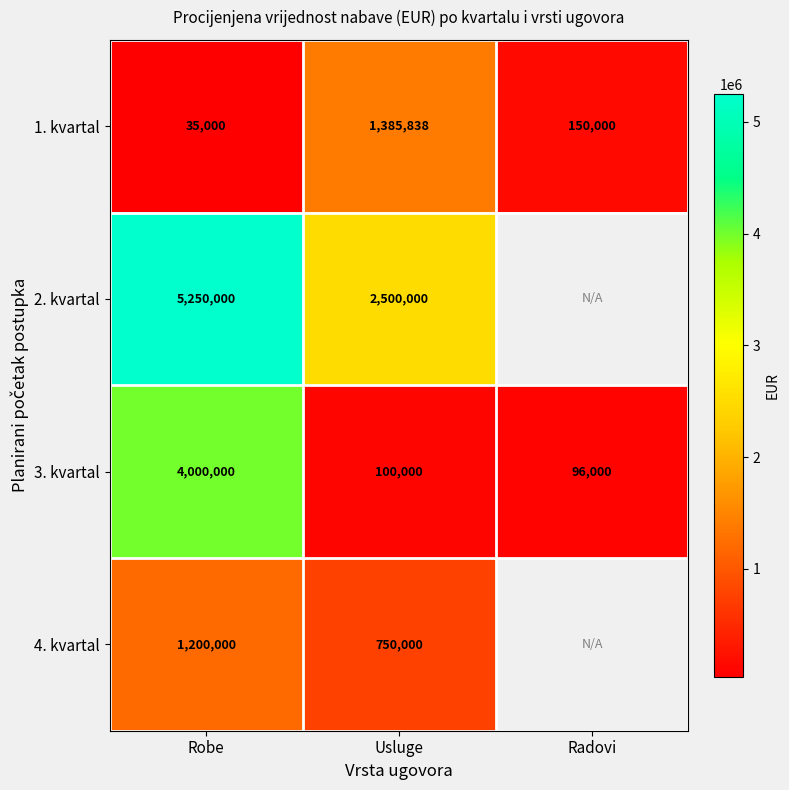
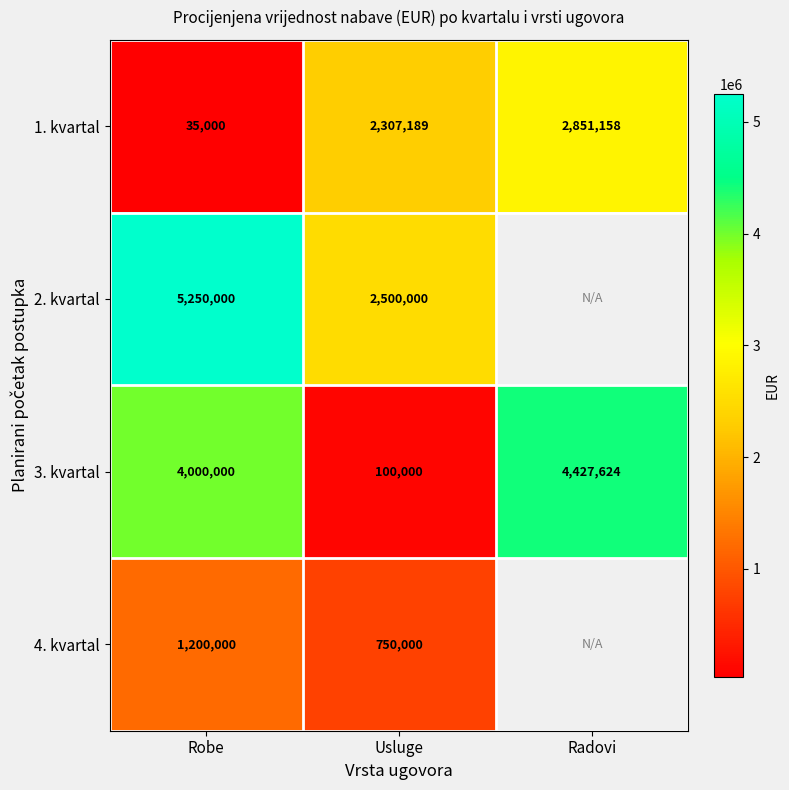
  {
    "1. kvartal": {
      "Robe": "35,000",
-     "Usluge": "1,385,838",
-     "Radovi": "150,000"
+     "Usluge": "2,307,189",
+     "Radovi": "2,851,158"
    },
    "2. kvartal": {
      "Robe": "5,250,000",
      "Usluge": "2,500,000"
    },
    "3. kvartal": {
      "Robe": "4,000,000",
      "Usluge": "100,000",
-     "Radovi": "96,000"
+     "Radovi": "4,427,624"
    },
    "4. kvartal": {
      "Robe": "1,200,000",
      "Usluge": "750,000"
    }
  }
